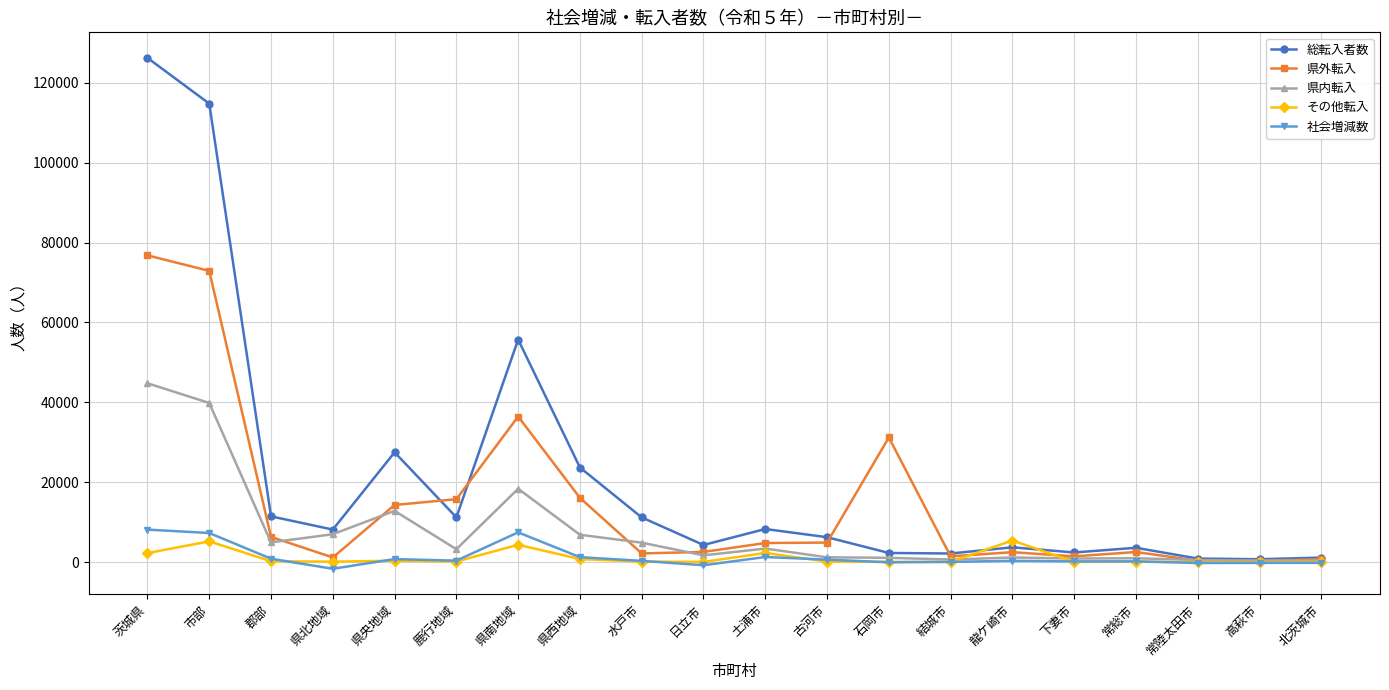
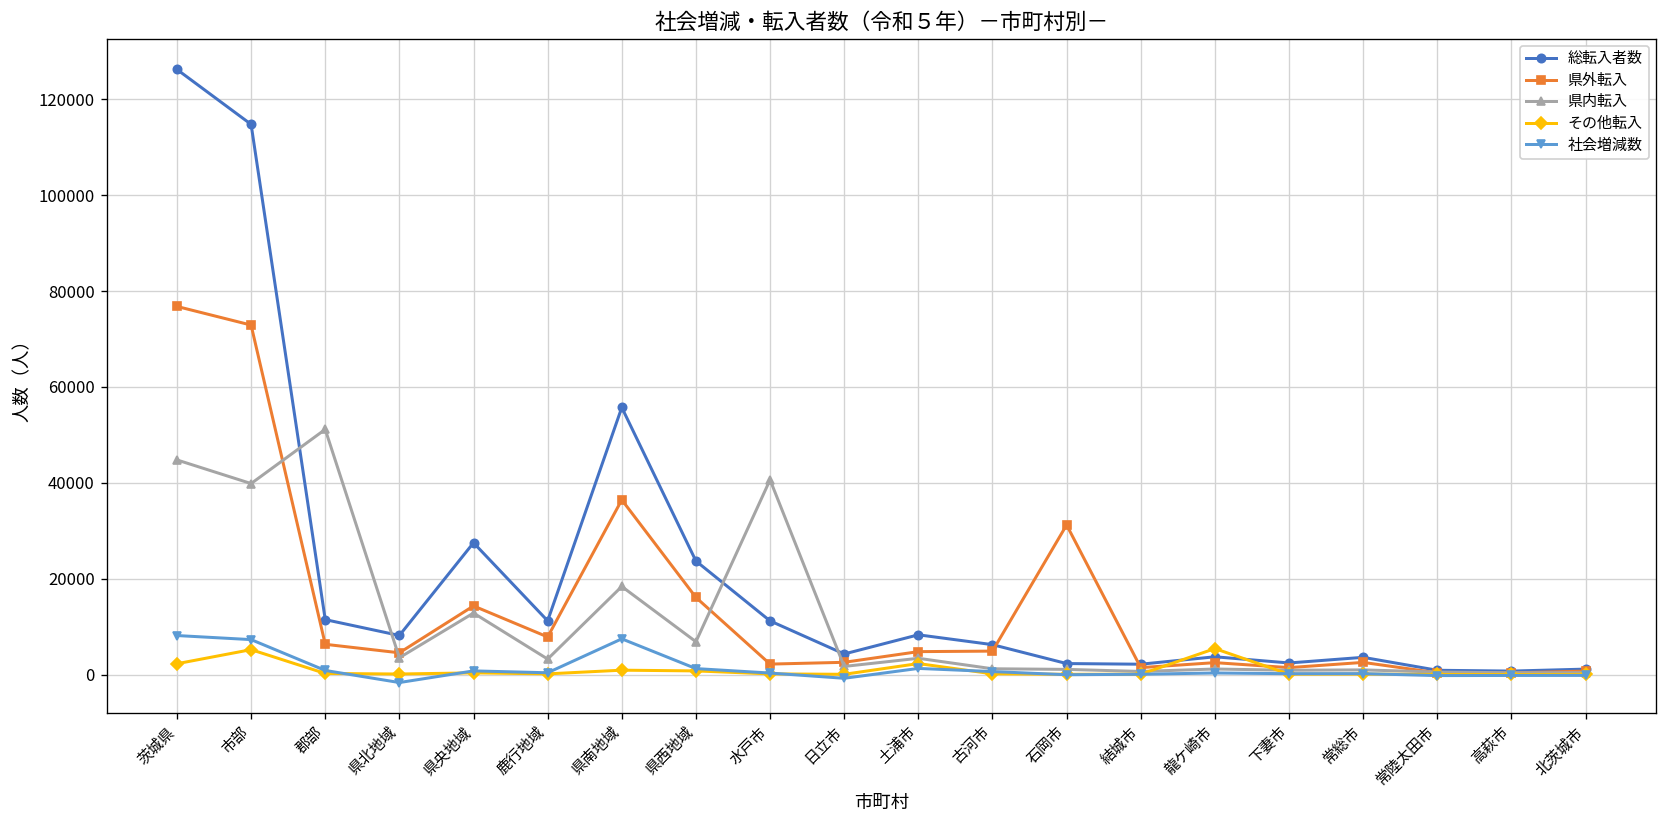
  {
    "県外転入": {
      "茨城県": 77000,
      "市部": 73000,
      "郡部": 6000,
-     "県北地域": 1000,
+     "県北地域": 5000,
      "県央地域": 14000,
-     "鹿行地域": 16000,
+     "鹿行地域": 8000,
      "県南地域": 36000,
      "県西地域": 16000,
      "水戸市": 2000,
      "日立市": 3000,
      "土浦市": 5000,
      "古河市": 5000,
      "石岡市": 31000,
      "結城市": 1000,
      "龍ケ崎市": 2000,
      "常総市": 3000
    },
    "県内転入": {
      "茨城県": 45000,
      "市部": 40000,
-     "郡部": 5000,
-     "県北地域": 7000,
+     "郡部": 51000,
+     "県北地域": 4000,
      "県央地域": 13000,
      "鹿行地域": 3000,
      "県南地域": 18000,
      "県西地域": 7000,
-     "水戸市": 5000,
+     "水戸市": 41000,
      "日立市": 2000,
      "土浦市": 3000,
      "石岡市": 1000,
      "龍ケ崎市": 1000,
      "常総市": 1000
    },
    "その他転入": {
      "茨城県": 2000,
      "市部": 5000,
      "県北地域": 0,
-     "県南地域": 4000,
+     "県南地域": 1000,
      "日立市": 0,
      "土浦市": 2000,
      "龍ケ崎市": 5000
    }
  }
